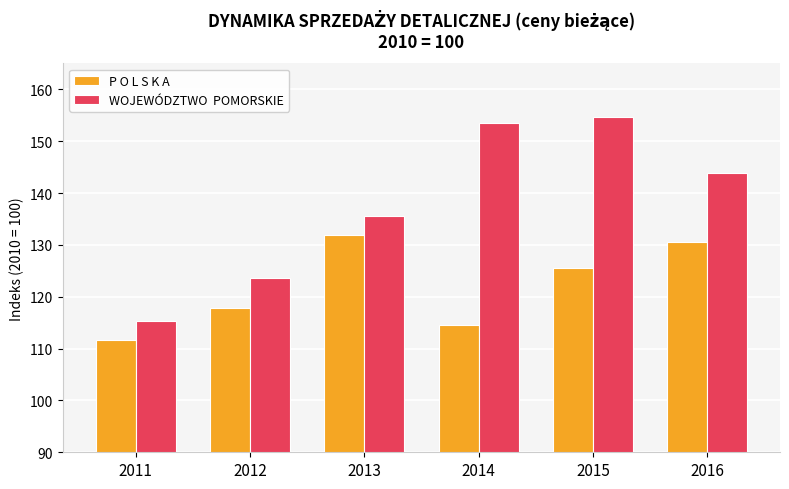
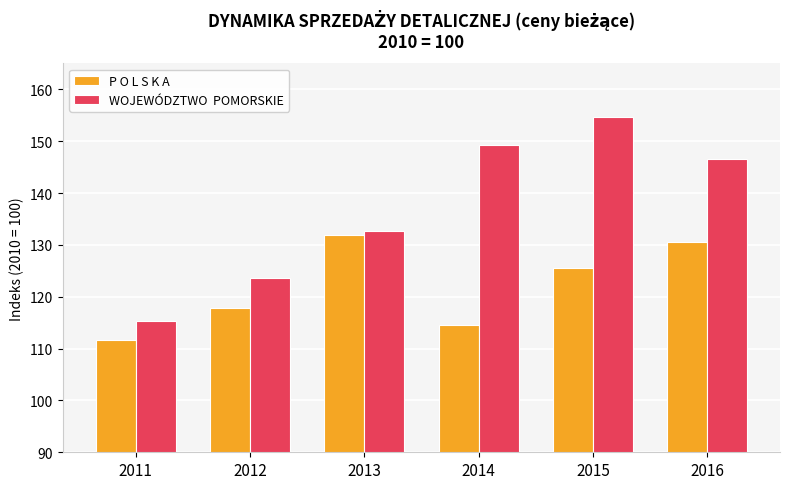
  {
    "P O L S K A": {
      "2011": 112,
      "2012": 118,
      "2013": 132,
      "2014": 115,
      "2015": 126,
      "2016": 131
    },
    "WOJEWÓDZTWO POMORSKIE": {
      "2011": 115,
      "2012": 124,
-     "2013": 136,
-     "2014": 154,
+     "2013": 133,
+     "2014": 149,
      "2015": 155,
-     "2016": 144
+     "2016": 147
    }
  }
